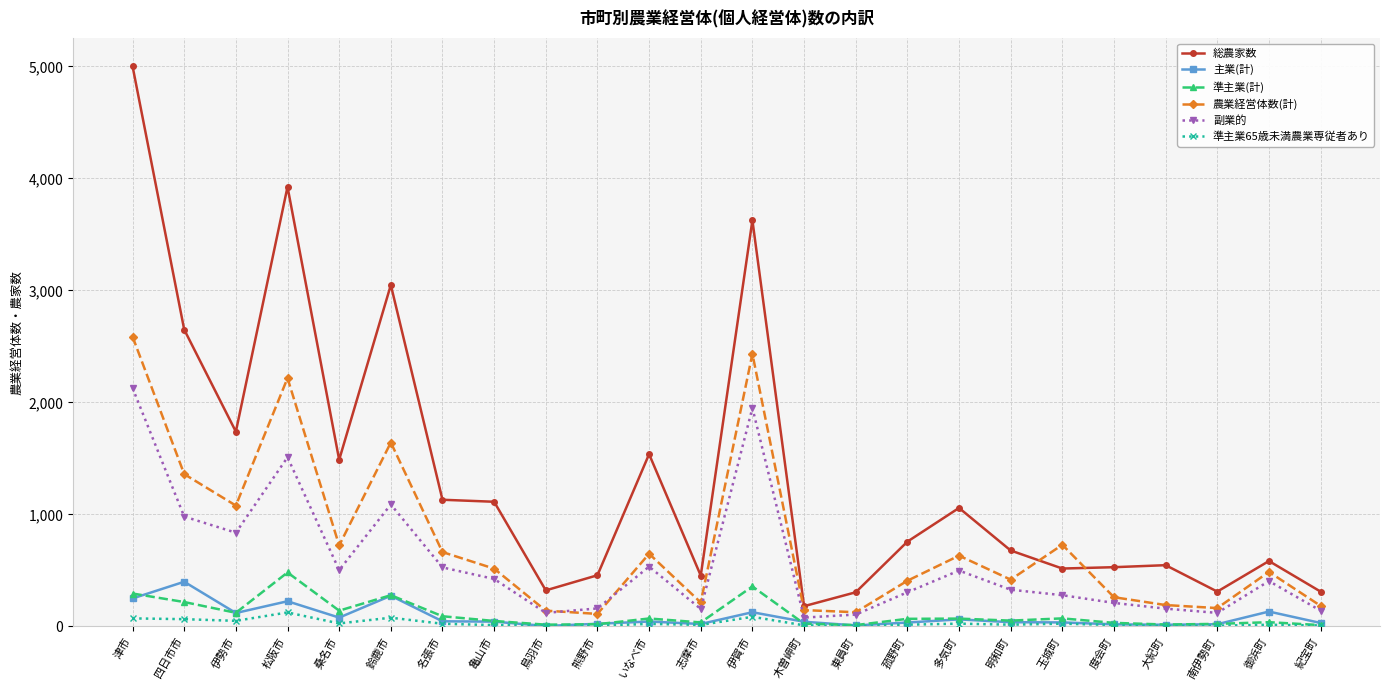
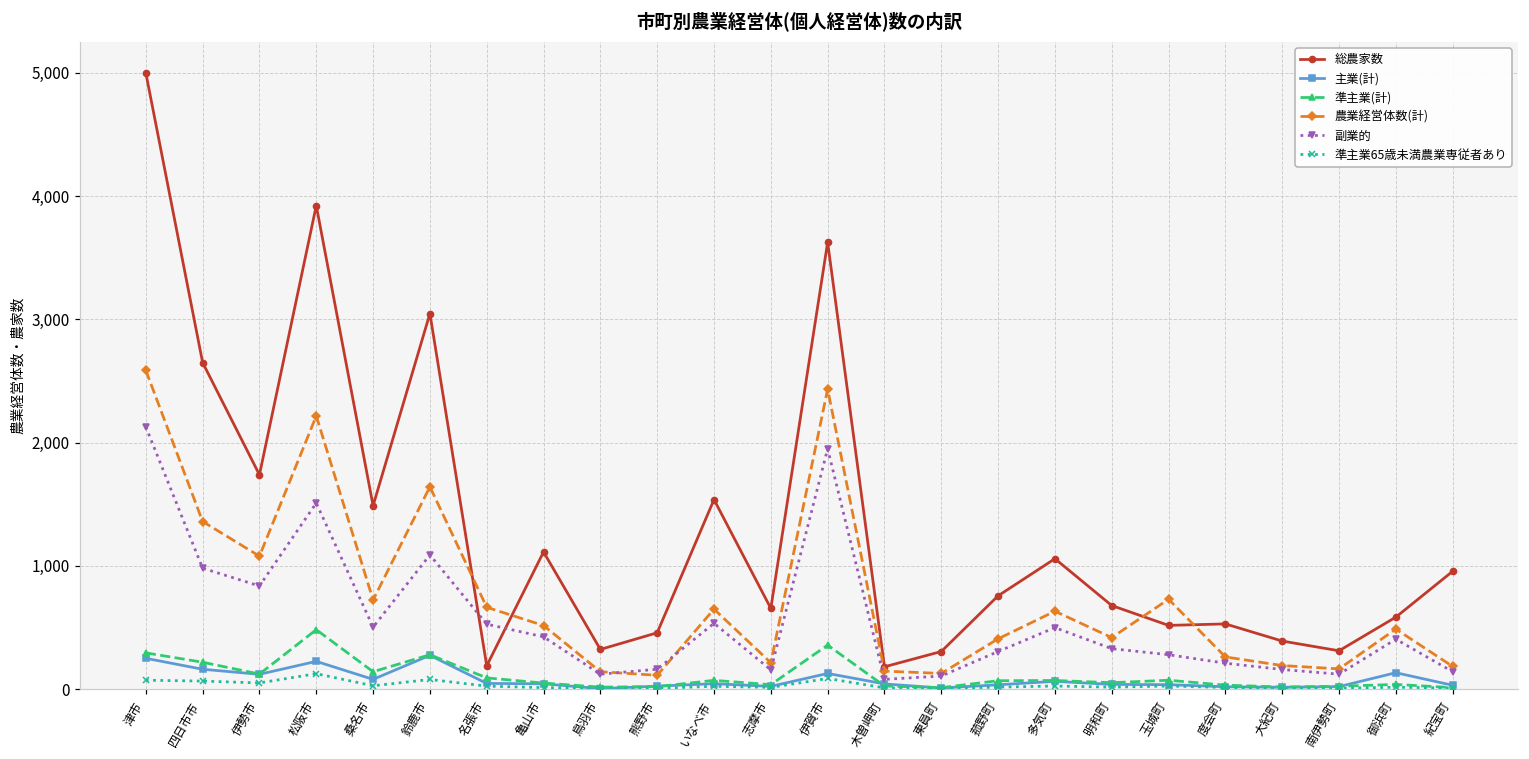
  {
    "総農家数": {
      "津市": "5,000",
      "四日市市": "2,650",
      "伊勢市": "1,740",
      "松阪市": "3,920",
      "桑名市": "1,490",
      "鈴鹿市": "3,050",
-     "名張市": "1,130",
+     "名張市": "190",
      "亀山市": "1,110",
      "鳥羽市": "320",
      "熊野市": "460",
      "いなべ市": "1,540",
-     "志摩市": "450",
+     "志摩市": "660",
      "伊賀市": "3,630",
      "木曽岬町": "180",
      "東員町": "310",
      "菰野町": "760",
      "多気町": "1,060",
      "明和町": "680",
      "玉城町": "520",
      "度会町": "530",
-     "大紀町": "550",
+     "大紀町": "390",
      "南伊勢町": "310",
      "御浜町": "580",
-     "紀宝町": "310"
+     "紀宝町": "960"
    },
    "主業(計)": {
      "津市": "250",
-     "四日市市": "400",
+     "四日市市": "160",
      "松阪市": "230",
      "桑名市": "80",
      "伊賀市": "130",
      "御浜町": "130"
    },
    "農業経営体数(計)": {
      "津市": "2,590",
      "四日市市": "1,360",
      "伊勢市": "1,080",
      "松阪市": "2,220",
      "桑名市": "720",
      "鈴鹿市": "1,640",
      "名張市": "660",
      "亀山市": "520",
      "熊野市": "110",
      "いなべ市": "650",
      "志摩市": "210",
      "伊賀市": "2,430",
      "木曽岬町": "150",
      "菰野町": "410",
      "多気町": "630",
      "明和町": "420",
      "玉城町": "730",
      "度会町": "260",
      "大紀町": "190",
      "南伊勢町": "160",
      "御浜町": "490",
      "紀宝町": "180"
    },
    "副業的": {
      "津市": "2,130",
      "四日市市": "980",
      "伊勢市": "840",
      "松阪市": "1,510",
      "桑名市": "500",
      "鈴鹿市": "1,090",
      "名張市": "530",
      "亀山市": "420",
      "熊野市": "160",
      "いなべ市": "530",
      "志摩市": "160",
      "伊賀市": "1,950",
      "木曽岬町": "80",
      "菰野町": "310",
      "多気町": "500",
      "明和町": "330",
      "玉城町": "280",
      "度会町": "210",
      "大紀町": "160",
      "南伊勢町": "120",
      "御浜町": "410",
      "紀宝町": "140"
    }
  }
